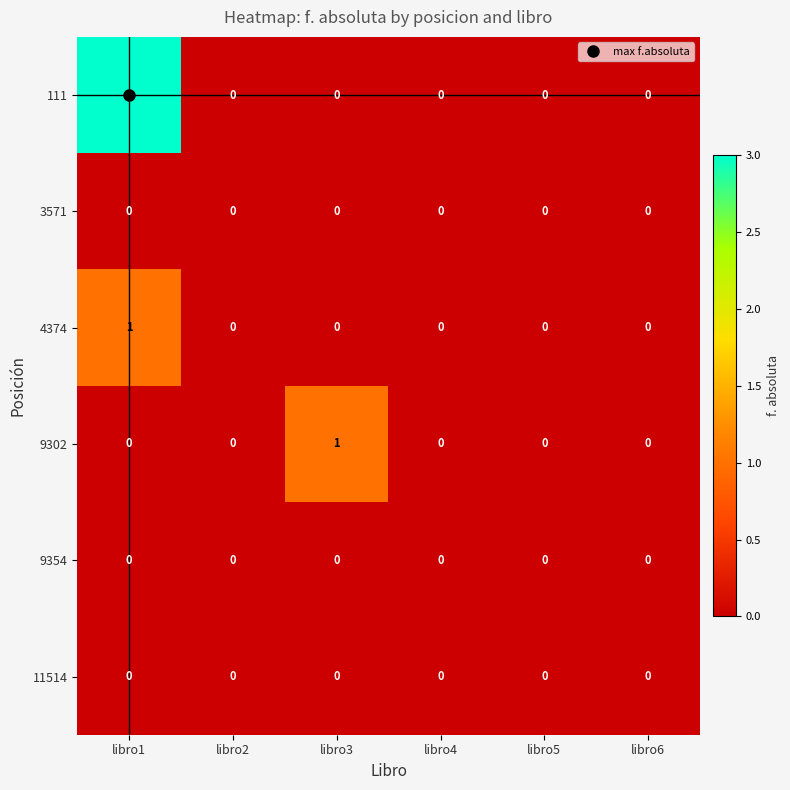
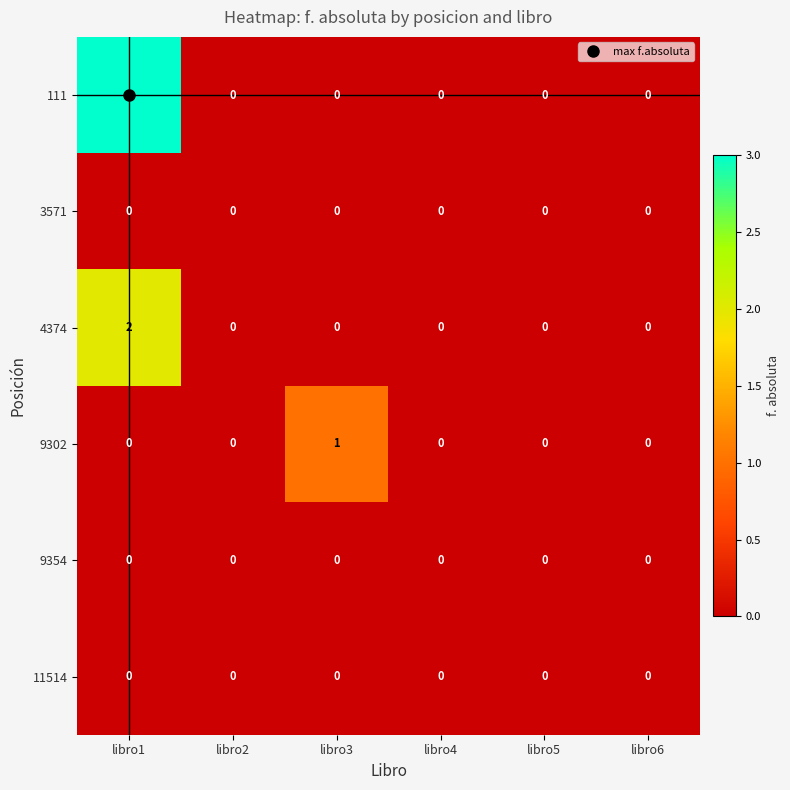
  {
    "111": {
      "libro2": 0,
      "libro3": 0,
      "libro4": 0,
      "libro5": 0,
      "libro6": 0
    },
    "3571": {
      "libro1": 0,
      "libro2": 0,
      "libro3": 0,
      "libro4": 0,
      "libro5": 0,
      "libro6": 0
    },
    "4374": {
-     "libro1": 1,
+     "libro1": 2,
      "libro2": 0,
      "libro3": 0,
      "libro4": 0,
      "libro5": 0,
      "libro6": 0
    },
    "9302": {
      "libro1": 0,
      "libro2": 0,
      "libro3": 1,
      "libro4": 0,
      "libro5": 0,
      "libro6": 0
    },
    "9354": {
      "libro1": 0,
      "libro2": 0,
      "libro3": 0,
      "libro4": 0,
      "libro5": 0,
      "libro6": 0
    },
    "11514": {
      "libro1": 0,
      "libro2": 0,
      "libro3": 0,
      "libro4": 0,
      "libro5": 0,
      "libro6": 0
    }
  }
